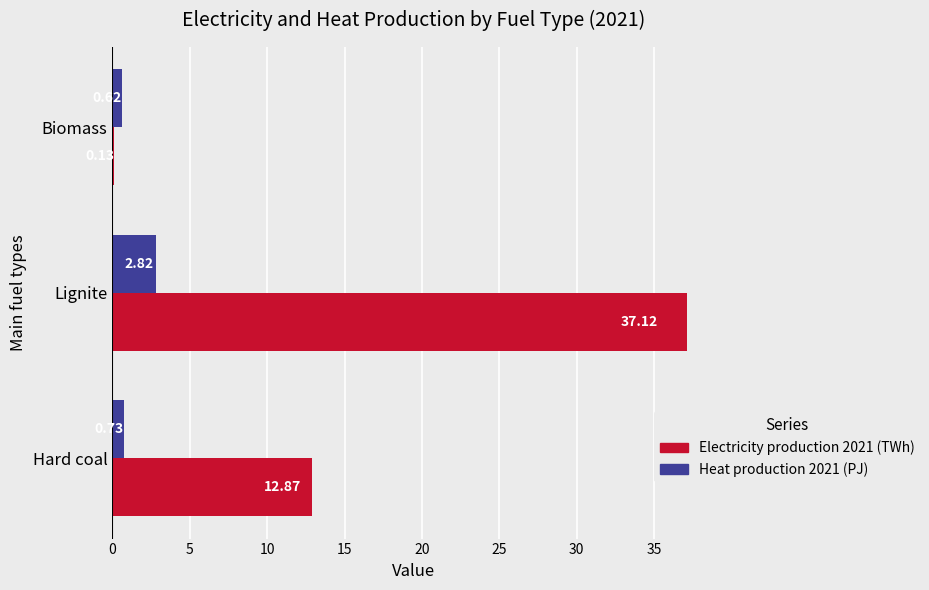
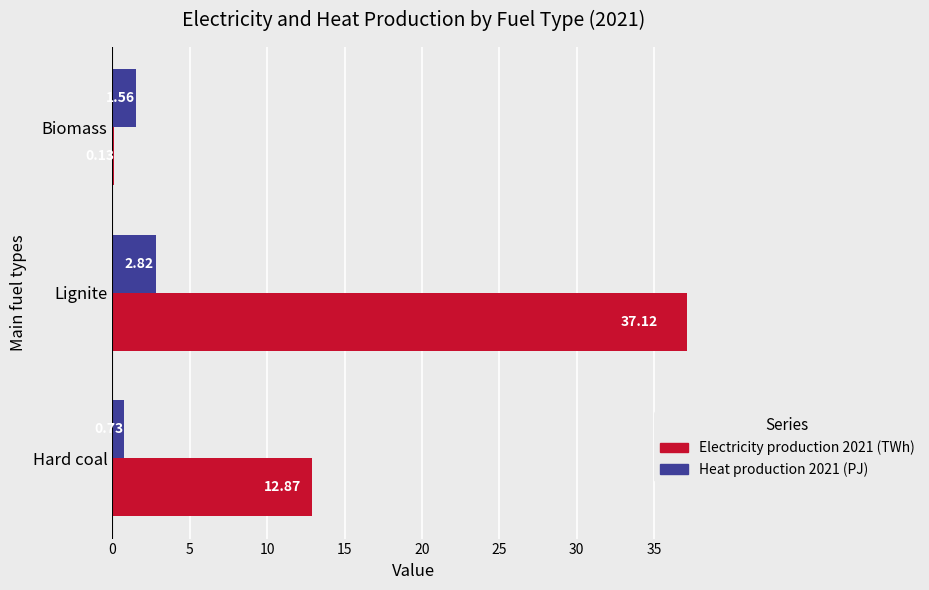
  {
    "Electricity production 2021 (TWh)": {
      "Lignite": 37.12,
      "Hard coal": 12.87
    },
    "Heat production 2021 (PJ)": {
-     "Biomass": 0.6,
+     "Biomass": 1.6,
      "Hard coal": 0.7
    }
  }
